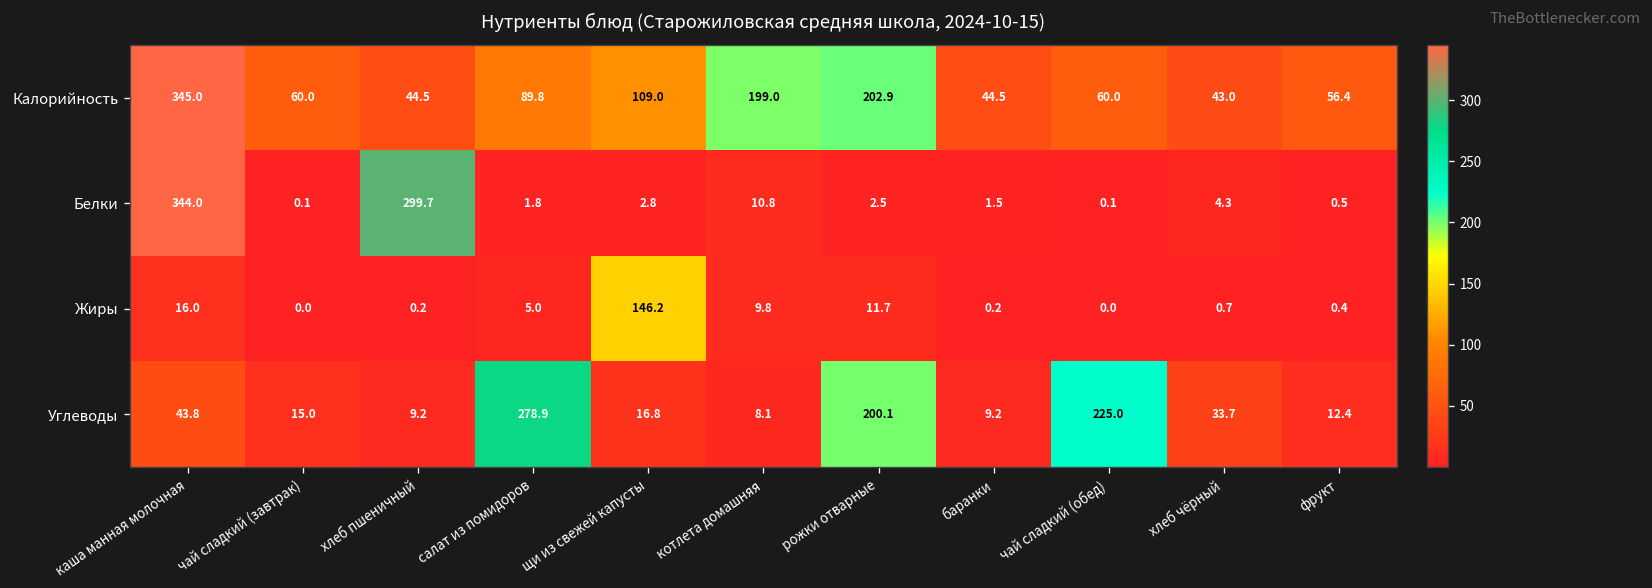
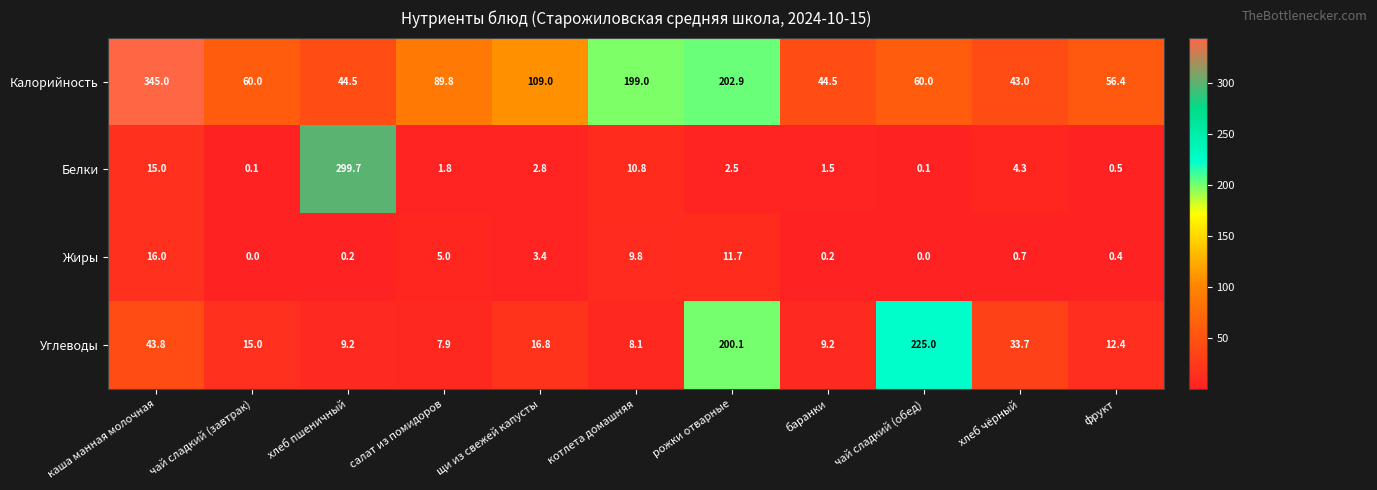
  {
    "Калорийность": {
      "каша манная молочная": 345.0,
      "чай сладкий (завтрак)": 60.0,
      "хлеб пшеничный": 44.5,
      "салат из помидоров": 89.8,
      "щи из свежей капусты": 109.0,
      "котлета домашняя": 199.0,
      "рожки отварные": 202.9,
      "баранки": 44.5,
      "чай сладкий (обед)": 60.0,
      "хлеб чёрный": 43.0,
      "фрукт": 56.4
    },
    "Белки": {
-     "каша манная молочная": 344.0,
+     "каша манная молочная": 15.0,
      "чай сладкий (завтрак)": 0.1,
      "хлеб пшеничный": 299.7,
      "салат из помидоров": 1.8,
      "щи из свежей капусты": 2.8,
      "котлета домашняя": 10.8,
      "рожки отварные": 2.5,
      "баранки": 1.5,
      "чай сладкий (обед)": 0.1,
      "хлеб чёрный": 4.3,
      "фрукт": 0.5
    },
    "Жиры": {
      "каша манная молочная": 16.0,
      "чай сладкий (завтрак)": 0.0,
      "хлеб пшеничный": 0.2,
      "салат из помидоров": 5.0,
-     "щи из свежей капусты": 146.2,
+     "щи из свежей капусты": 3.4,
      "котлета домашняя": 9.8,
      "рожки отварные": 11.7,
      "баранки": 0.2,
      "чай сладкий (обед)": 0.0,
      "хлеб чёрный": 0.7,
      "фрукт": 0.4
    },
    "Углеводы": {
      "каша манная молочная": 43.8,
      "чай сладкий (завтрак)": 15.0,
      "хлеб пшеничный": 9.2,
-     "салат из помидоров": 278.9,
+     "салат из помидоров": 7.9,
      "щи из свежей капусты": 16.8,
      "котлета домашняя": 8.1,
      "рожки отварные": 200.1,
      "баранки": 9.2,
      "чай сладкий (обед)": 225.0,
      "хлеб чёрный": 33.7,
      "фрукт": 12.4
    }
  }
